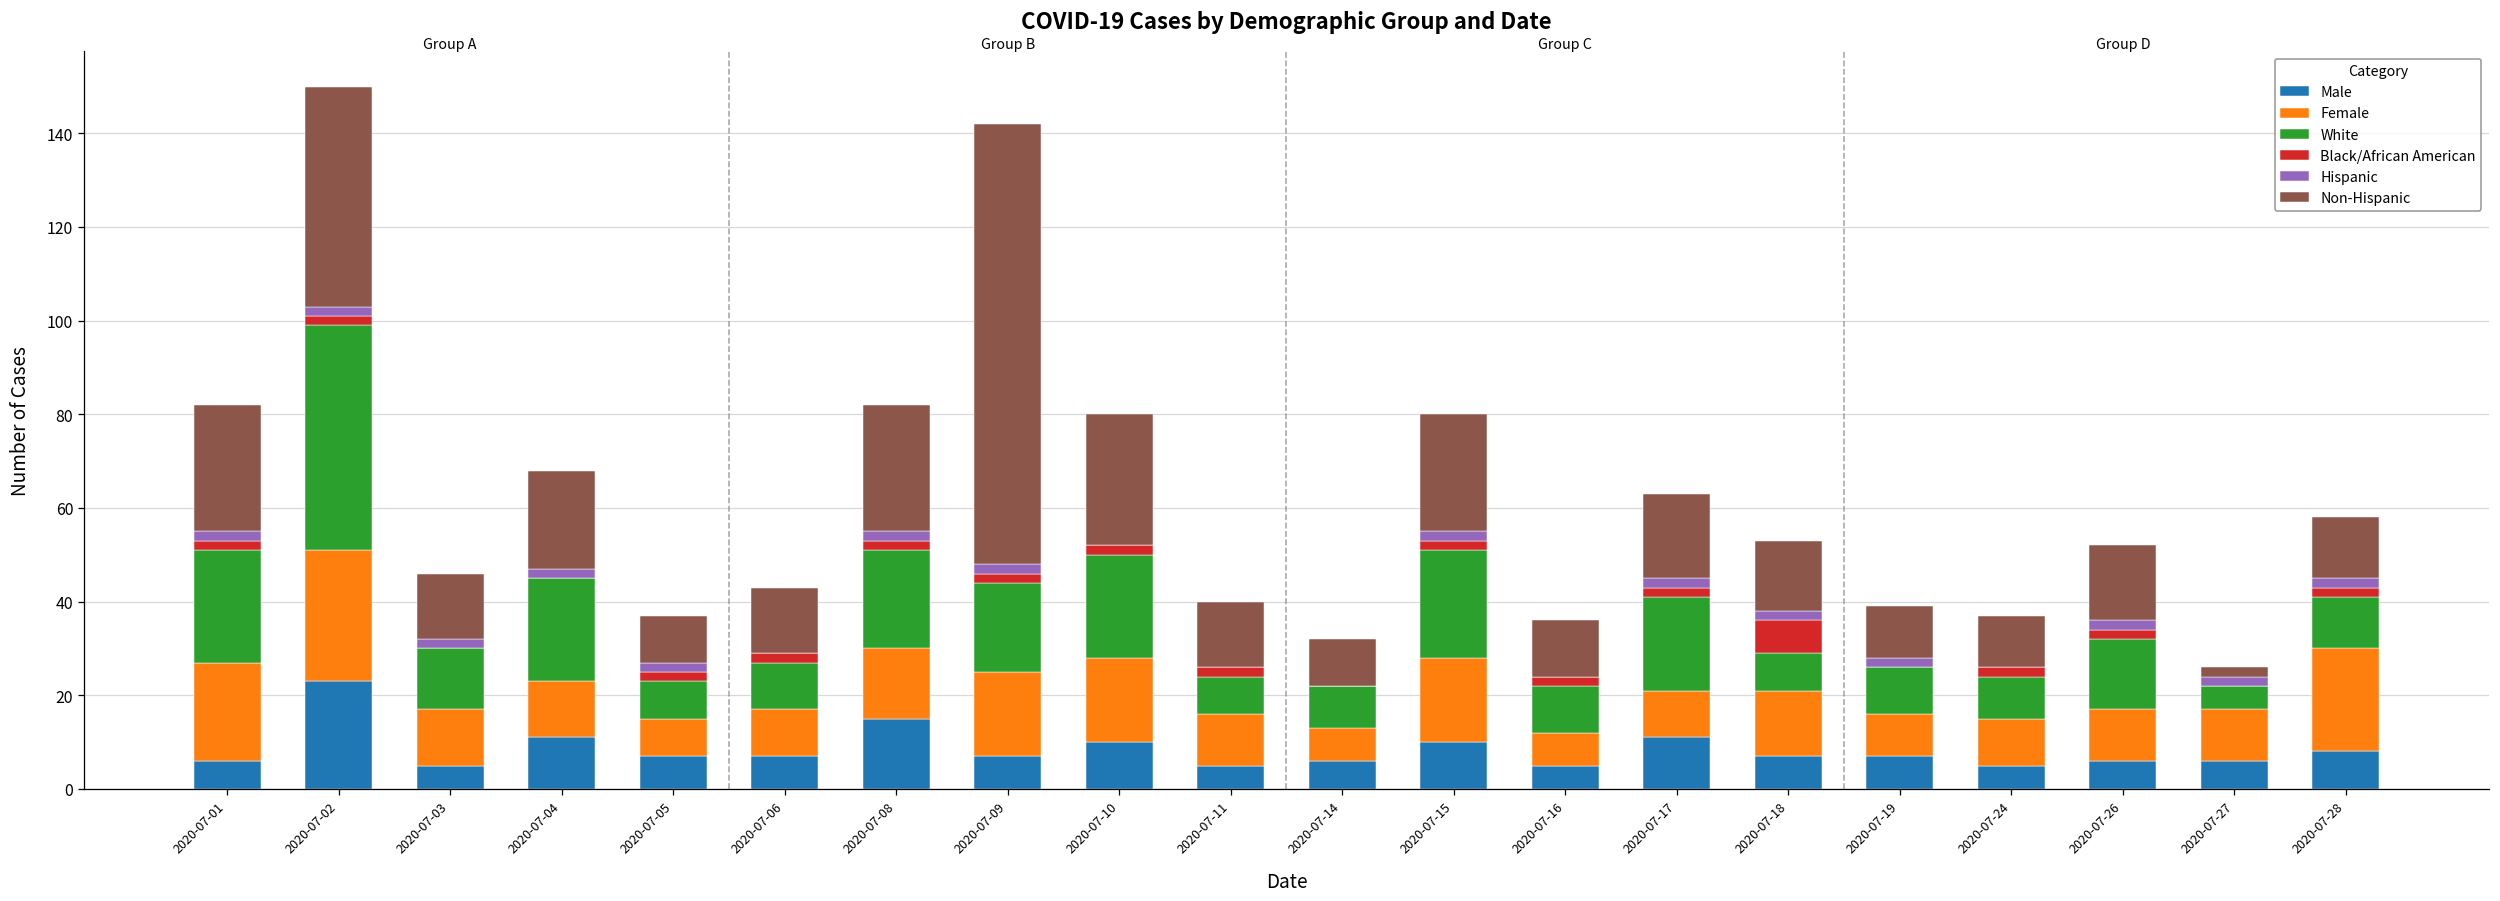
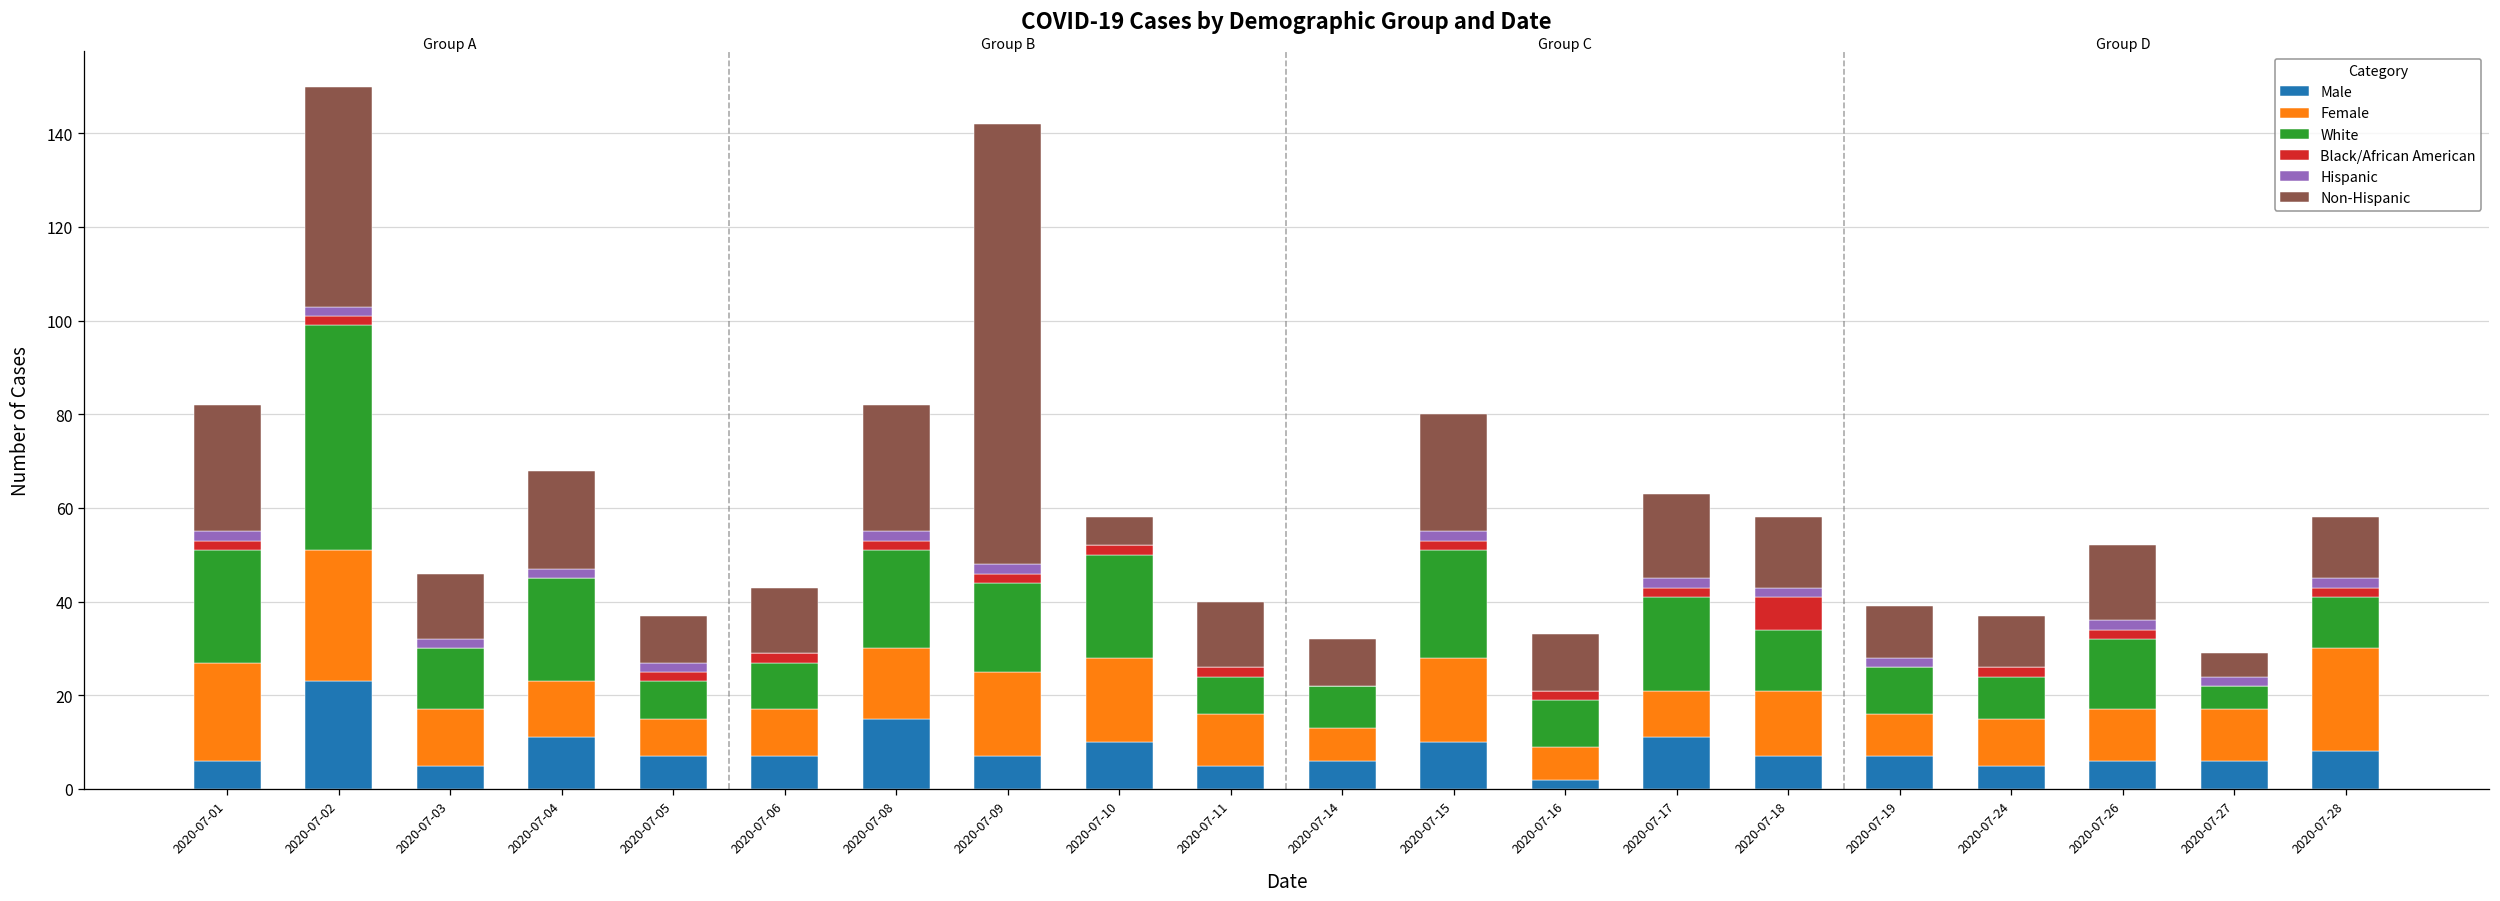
  {
    "Male": {
      "2020-07-01": 6,
      "2020-07-02": 23,
      "2020-07-03": 5,
      "2020-07-04": 11,
      "2020-07-05": 7,
      "2020-07-06": 7,
      "2020-07-08": 15,
      "2020-07-09": 7,
      "2020-07-10": 10,
      "2020-07-11": 5,
      "2020-07-14": 6,
      "2020-07-15": 10,
-     "2020-07-16": 5,
+     "2020-07-16": 2,
      "2020-07-17": 11,
      "2020-07-18": 7,
      "2020-07-19": 7,
      "2020-07-24": 5,
      "2020-07-26": 6,
      "2020-07-27": 6,
      "2020-07-28": 8
    },
    "Female": {
      "2020-07-01": 21,
      "2020-07-02": 28,
      "2020-07-03": 12,
      "2020-07-04": 12,
      "2020-07-05": 8,
      "2020-07-06": 10,
      "2020-07-08": 15,
      "2020-07-09": 18,
      "2020-07-10": 18,
      "2020-07-11": 11,
      "2020-07-14": 7,
      "2020-07-15": 18,
      "2020-07-16": 7,
      "2020-07-17": 10,
      "2020-07-18": 14,
      "2020-07-19": 9,
      "2020-07-24": 10,
      "2020-07-26": 11,
      "2020-07-27": 11,
      "2020-07-28": 22
    },
    "White": {
      "2020-07-01": 24,
      "2020-07-02": 48,
      "2020-07-03": 13,
      "2020-07-04": 22,
      "2020-07-05": 8,
      "2020-07-06": 10,
      "2020-07-08": 21,
      "2020-07-09": 19,
      "2020-07-10": 22,
      "2020-07-11": 8,
      "2020-07-14": 9,
      "2020-07-15": 23,
      "2020-07-16": 10,
      "2020-07-17": 20,
-     "2020-07-18": 8,
+     "2020-07-18": 13,
      "2020-07-19": 10,
      "2020-07-24": 9,
      "2020-07-26": 15,
      "2020-07-27": 5,
      "2020-07-28": 11
    },
    "Black/African American": {
      "2020-07-01": 2,
      "2020-07-02": 2,
      "2020-07-03": 0,
      "2020-07-04": 0,
      "2020-07-05": 2,
      "2020-07-06": 2,
      "2020-07-08": 2,
      "2020-07-09": 2,
      "2020-07-10": 2,
      "2020-07-11": 2,
      "2020-07-14": 0,
      "2020-07-15": 2,
      "2020-07-16": 2,
      "2020-07-17": 2,
      "2020-07-18": 7,
      "2020-07-19": 0,
      "2020-07-24": 2,
      "2020-07-26": 2,
      "2020-07-27": 0,
      "2020-07-28": 2
    },
    "Hispanic": {
      "2020-07-01": 2,
      "2020-07-02": 2,
      "2020-07-03": 2,
      "2020-07-04": 2,
      "2020-07-05": 2,
      "2020-07-06": 0,
      "2020-07-08": 2,
      "2020-07-09": 2,
      "2020-07-10": 0,
      "2020-07-11": 0,
      "2020-07-14": 0,
      "2020-07-15": 2,
      "2020-07-16": 0,
      "2020-07-17": 2,
      "2020-07-18": 2,
      "2020-07-19": 2,
      "2020-07-24": 0,
      "2020-07-26": 2,
      "2020-07-27": 2,
      "2020-07-28": 2
    },
    "Non-Hispanic": {
      "2020-07-01": 27,
      "2020-07-02": 47,
      "2020-07-03": 14,
      "2020-07-04": 21,
      "2020-07-05": 10,
      "2020-07-06": 14,
      "2020-07-08": 27,
      "2020-07-09": 94,
-     "2020-07-10": 28,
+     "2020-07-10": 6,
      "2020-07-11": 14,
      "2020-07-14": 10,
      "2020-07-15": 25,
      "2020-07-16": 12,
      "2020-07-17": 18,
      "2020-07-18": 15,
      "2020-07-19": 11,
      "2020-07-24": 11,
      "2020-07-26": 16,
-     "2020-07-27": 2,
+     "2020-07-27": 5,
      "2020-07-28": 13
    }
  }
